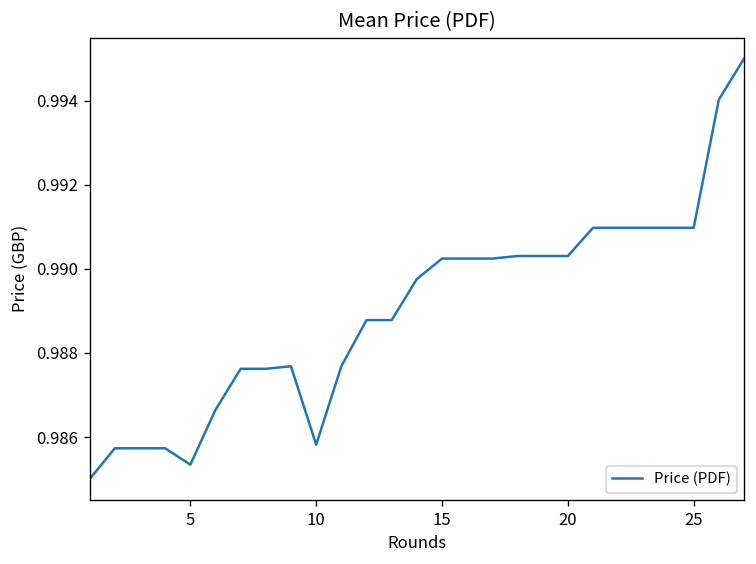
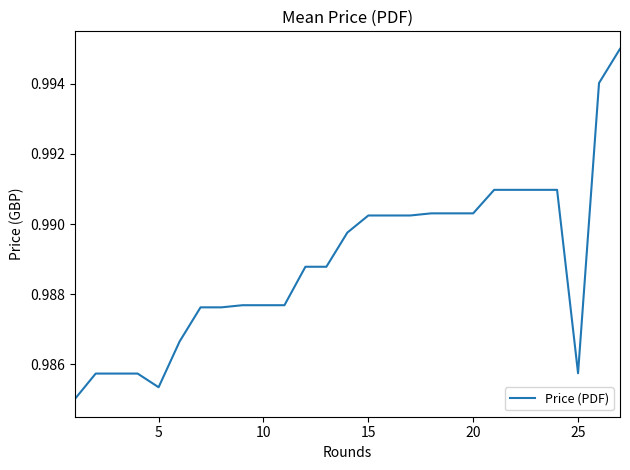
  {
    "5": 0.9853,
-   "10": 0.9858,
+   "10": 0.9877,
    "15": 0.9902,
    "20": 0.9903,
-   "25": 0.9910
+   "25": 0.9857
  }
